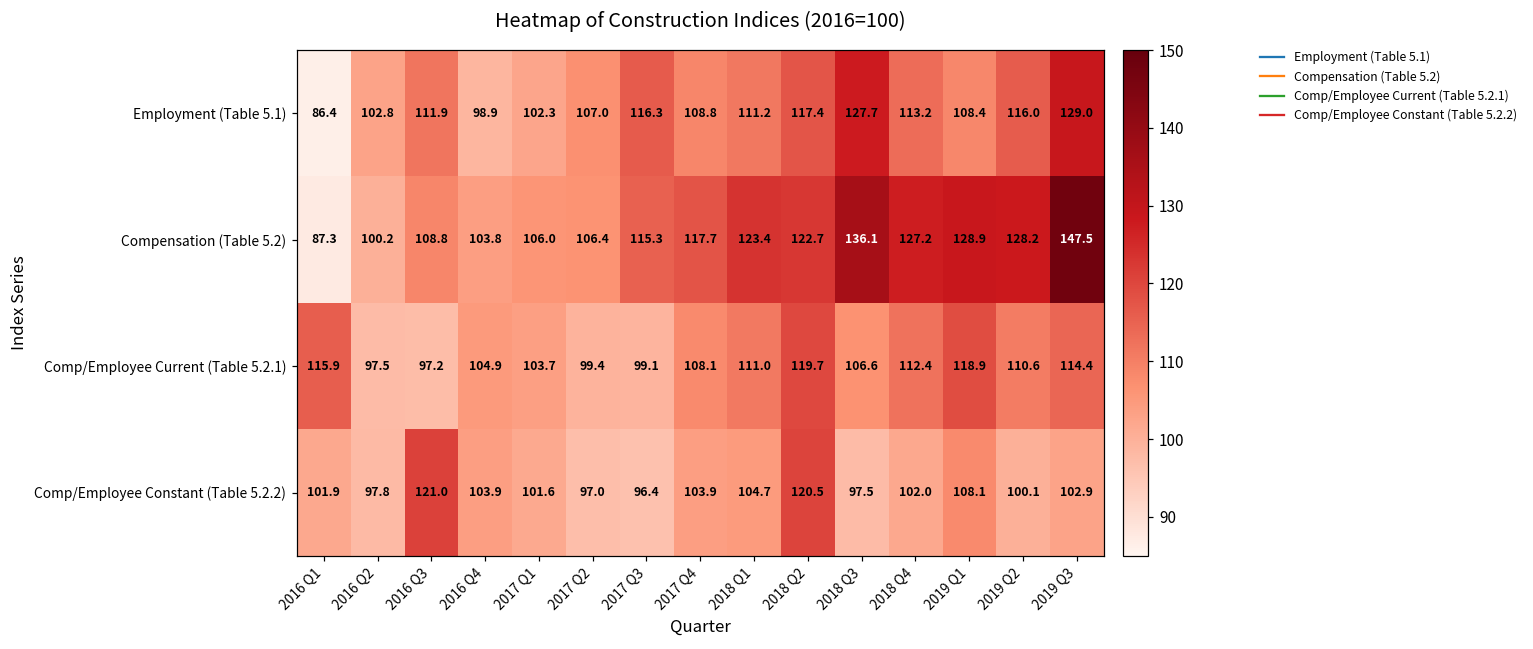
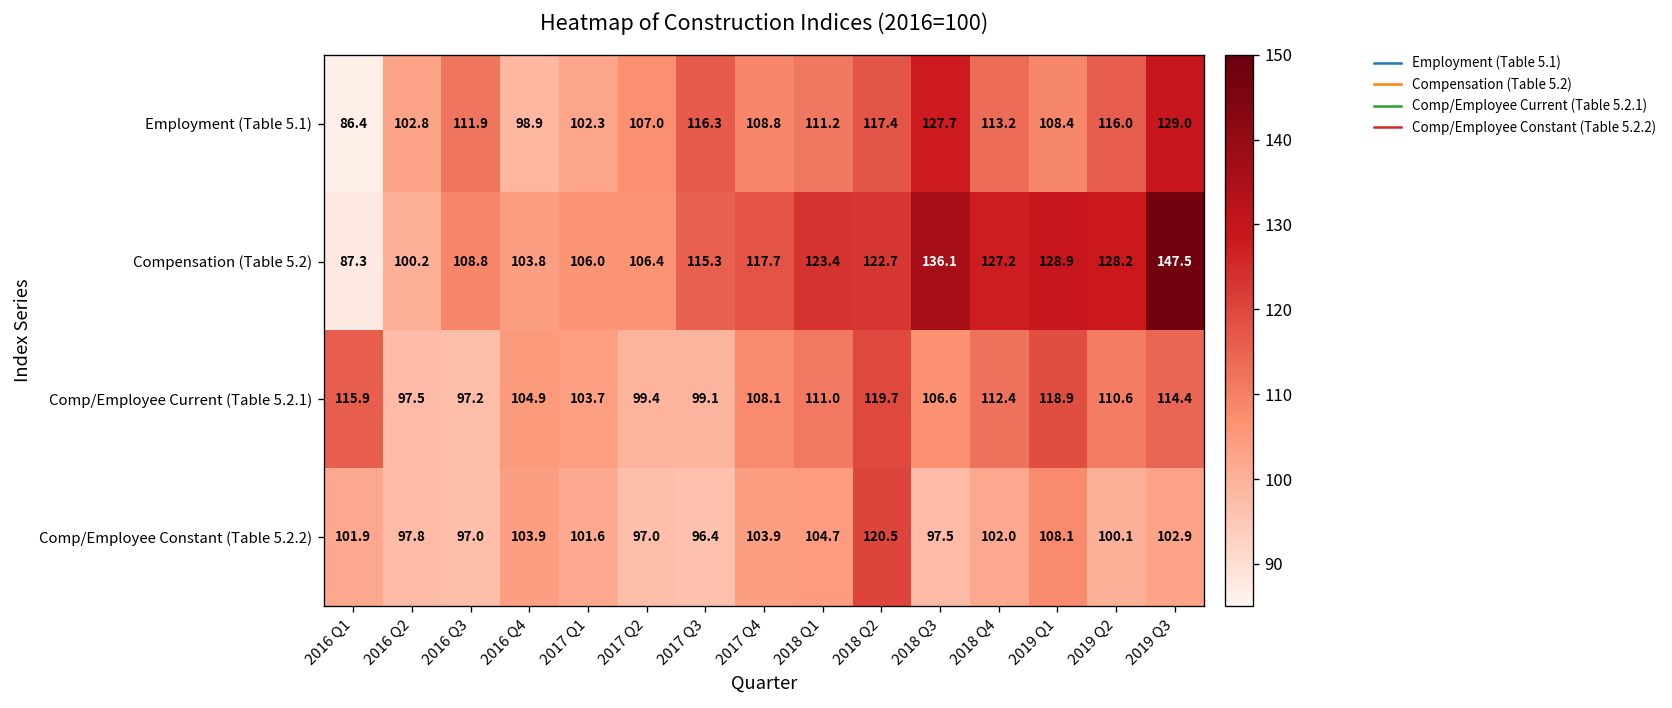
  {
    "Employment (Table 5.1)": {
      "2016 Q1": 86.4,
      "2016 Q2": 102.8,
      "2016 Q3": 111.9,
      "2016 Q4": 98.9,
      "2017 Q1": 102.3,
      "2017 Q2": 107.0,
      "2017 Q3": 116.3,
      "2017 Q4": 108.8,
      "2018 Q1": 111.2,
      "2018 Q2": 117.4,
      "2018 Q3": 127.7,
      "2018 Q4": 113.2,
      "2019 Q1": 108.4,
      "2019 Q2": 116.0,
      "2019 Q3": 129.0
    },
    "Compensation (Table 5.2)": {
      "2016 Q1": 87.3,
      "2016 Q2": 100.2,
      "2016 Q3": 108.8,
      "2016 Q4": 103.8,
      "2017 Q1": 106.0,
      "2017 Q2": 106.4,
      "2017 Q3": 115.3,
      "2017 Q4": 117.7,
      "2018 Q1": 123.4,
      "2018 Q2": 122.7,
      "2018 Q3": 136.1,
      "2018 Q4": 127.2,
      "2019 Q1": 128.9,
      "2019 Q2": 128.2,
      "2019 Q3": 147.5
    },
    "Comp/Employee Current (Table 5.2.1)": {
      "2016 Q1": 115.9,
      "2016 Q2": 97.5,
      "2016 Q3": 97.2,
      "2016 Q4": 104.9,
      "2017 Q1": 103.7,
      "2017 Q2": 99.4,
      "2017 Q3": 99.1,
      "2017 Q4": 108.1,
      "2018 Q1": 111.0,
      "2018 Q2": 119.7,
      "2018 Q3": 106.6,
      "2018 Q4": 112.4,
      "2019 Q1": 118.9,
      "2019 Q2": 110.6,
      "2019 Q3": 114.4
    },
    "Comp/Employee Constant (Table 5.2.2)": {
      "2016 Q1": 101.9,
      "2016 Q2": 97.8,
-     "2016 Q3": 121.0,
+     "2016 Q3": 97.0,
      "2016 Q4": 103.9,
      "2017 Q1": 101.6,
      "2017 Q2": 97.0,
      "2017 Q3": 96.4,
      "2017 Q4": 103.9,
      "2018 Q1": 104.7,
      "2018 Q2": 120.5,
      "2018 Q3": 97.5,
      "2018 Q4": 102.0,
      "2019 Q1": 108.1,
      "2019 Q2": 100.1,
      "2019 Q3": 102.9
    }
  }
